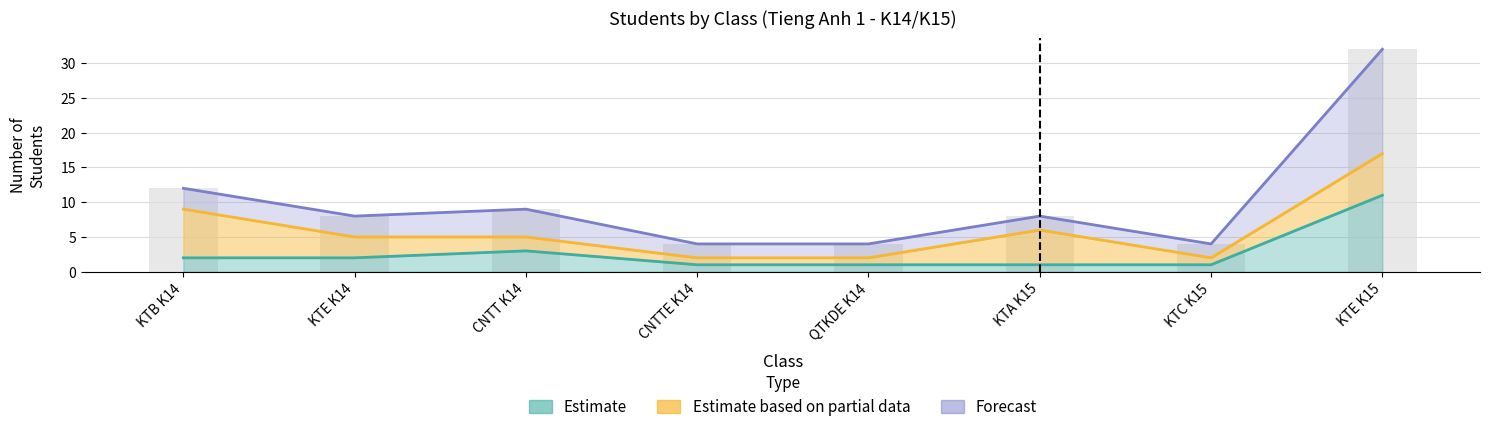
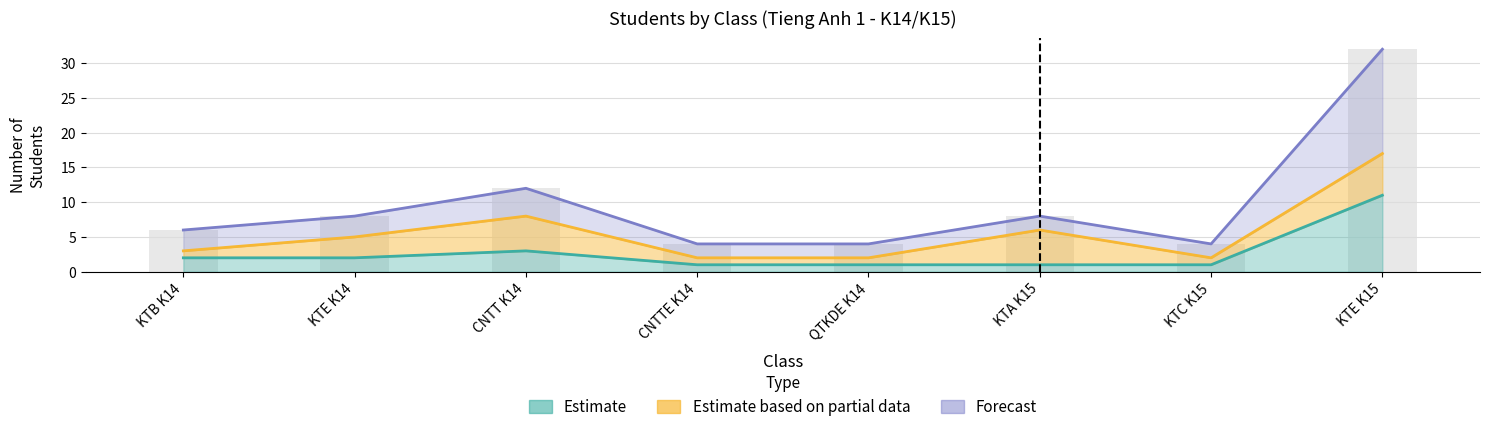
  {
    "Estimate based on partial data": {
-     "KTB K14": 7,
+     "KTB K14": 1,
      "KTE K14": 3,
-     "CNTT K14": 2,
+     "CNTT K14": 5,
      "CNTTE K14": 1,
      "QTKDE K14": 1,
      "KTA K15": 5,
      "KTC K15": 1,
      "KTE K15": 6
    }
  }
